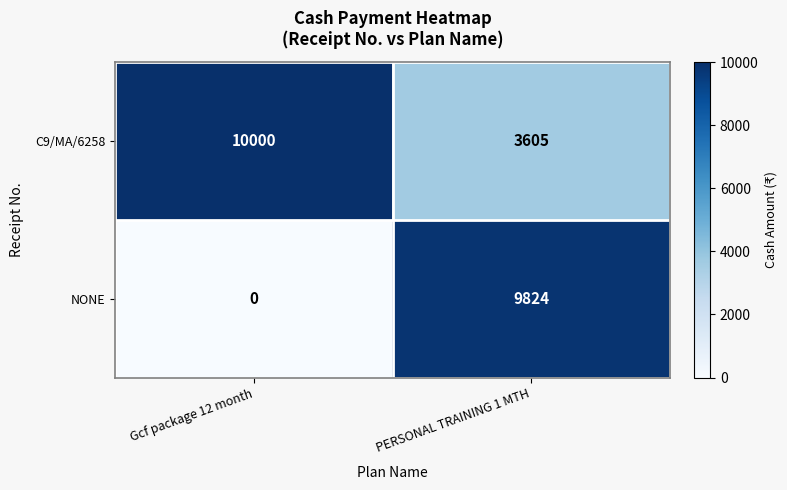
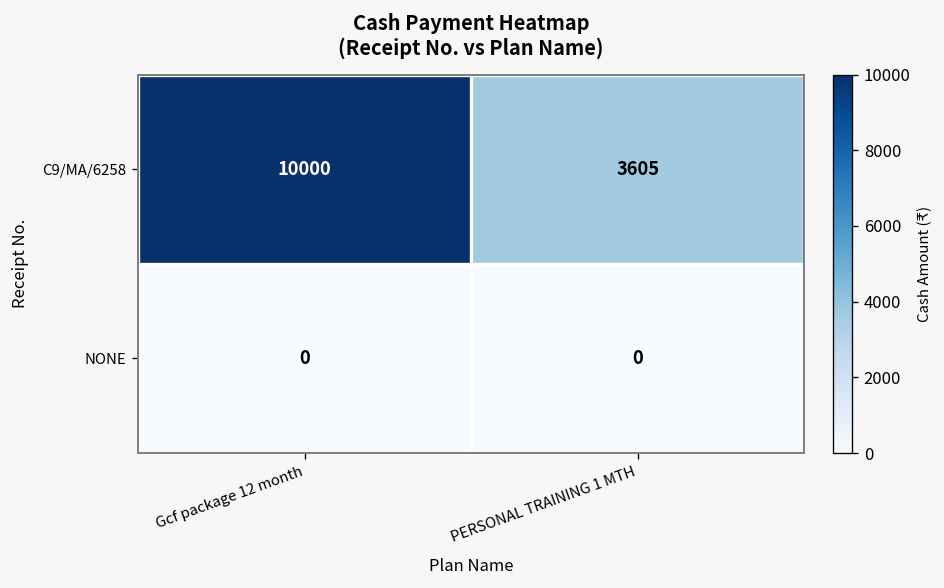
  {
    "C9/MA/6258": {
      "Gcf package 12 month": 10000,
      "PERSONAL TRAINING 1 MTH": 3605
    },
    "NONE": {
      "Gcf package 12 month": 0,
-     "PERSONAL TRAINING 1 MTH": 9824
+     "PERSONAL TRAINING 1 MTH": 0
    }
  }
